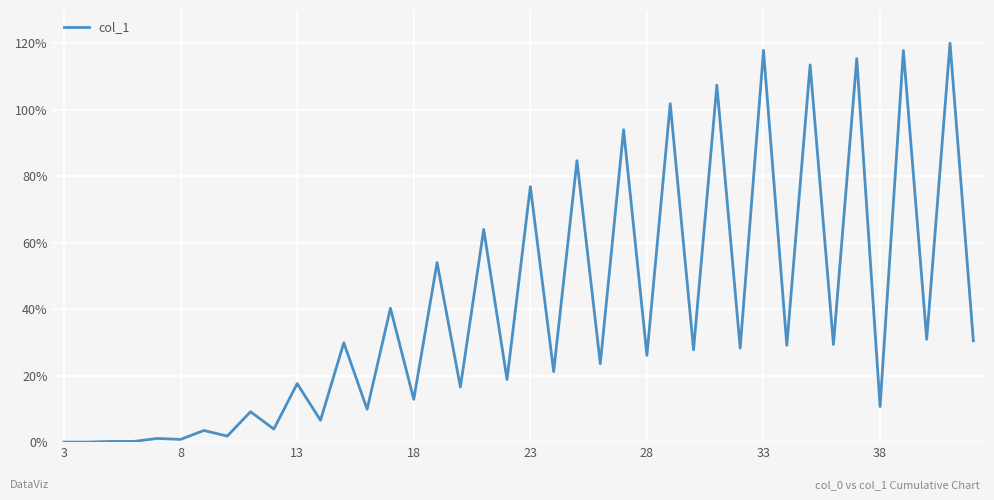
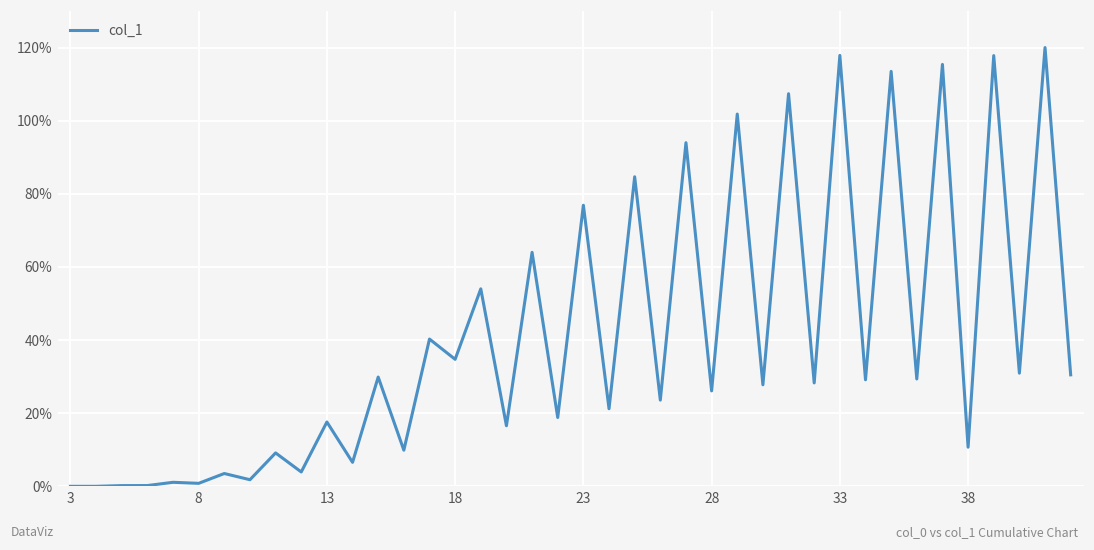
  {
    "3": "0%",
    "8": "1%",
    "13": "18%",
-   "18": "13%",
+   "18": "35%",
    "23": "77%",
    "28": "26%",
    "33": "118%",
    "38": "11%"
  }
